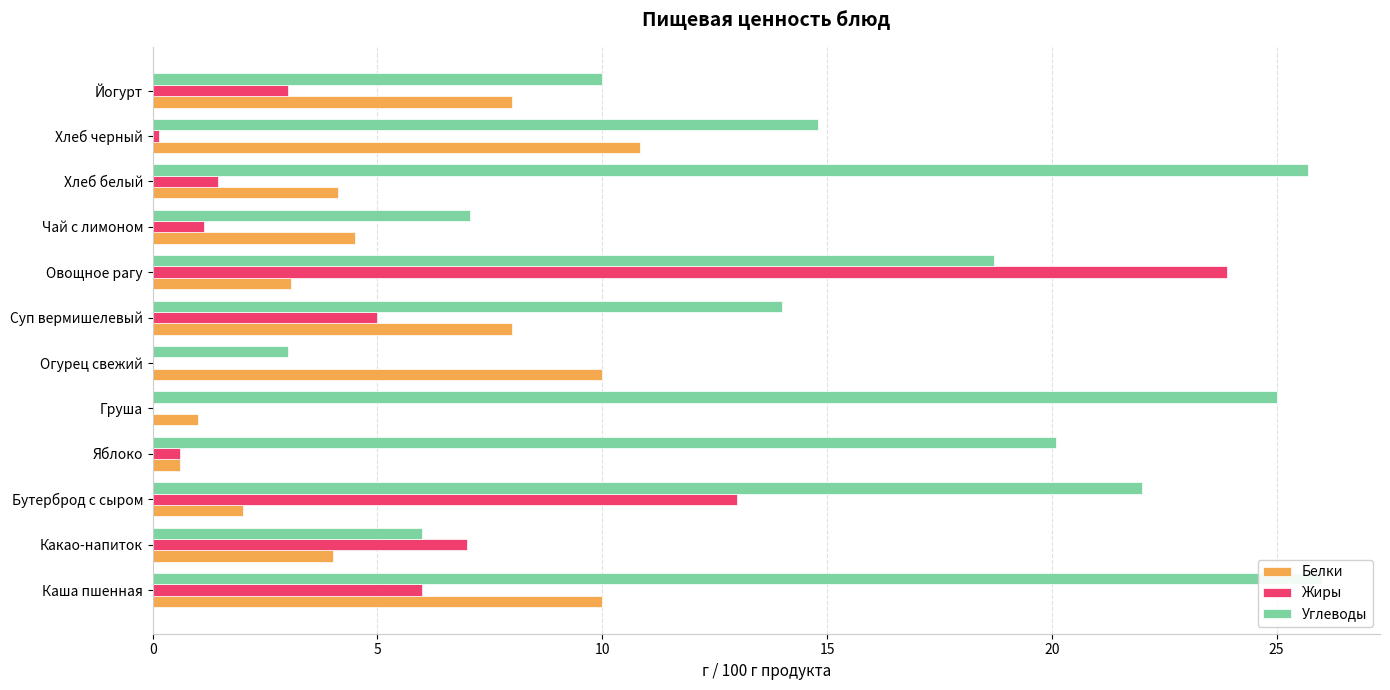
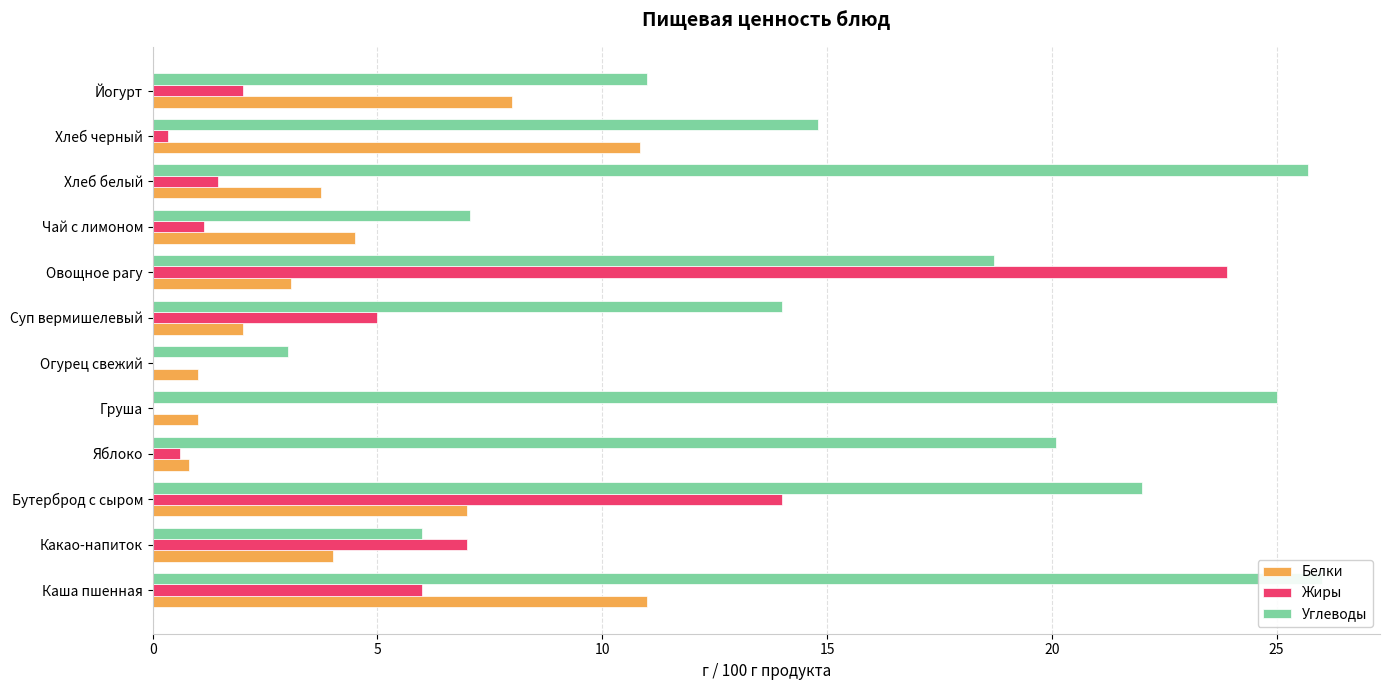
  {
    "Белки": {
      "Йогурт": 8.0,
      "Хлеб черный": 10.9,
-     "Хлеб белый": 4.1,
+     "Хлеб белый": 3.8,
      "Чай с лимоном": 4.5,
      "Овощное рагу": 3.1,
-     "Суп вермишелевый": 8,
-     "Огурец свежий": 10,
+     "Суп вермишелевый": 2,
+     "Огурец свежий": 1,
      "Груша": 1.0,
-     "Яблоко": 0.6,
-     "Бутерброд с сыром": 2,
+     "Яблоко": 0.8,
+     "Бутерброд с сыром": 7,
      "Какао-напиток": 4.0,
-     "Каша пшенная": 10
+     "Каша пшенная": 11
    },
    "Жиры": {
-     "Йогурт": 3,
-     "Хлеб черный": 0.2,
+     "Йогурт": 2,
+     "Хлеб черный": 0.3,
      "Хлеб белый": 1.5,
      "Чай с лимоном": 1.1,
      "Овощное рагу": 23.9,
      "Суп вермишелевый": 5.0,
      "Огурец свежий": 0.0,
      "Груша": 0.0,
      "Яблоко": 0.6,
-     "Бутерброд с сыром": 13,
+     "Бутерброд с сыром": 14,
      "Какао-напиток": 7.0,
      "Каша пшенная": 6.0
    },
    "Углеводы": {
-     "Йогурт": 10,
+     "Йогурт": 11,
      "Хлеб черный": 14.8,
      "Хлеб белый": 25.7,
      "Чай с лимоном": 7,
      "Овощное рагу": 18.7,
      "Суп вермишелевый": 14,
      "Огурец свежий": 3,
      "Груша": 25,
      "Яблоко": 20.1,
      "Бутерброд с сыром": 22,
      "Какао-напиток": 6
    }
  }
